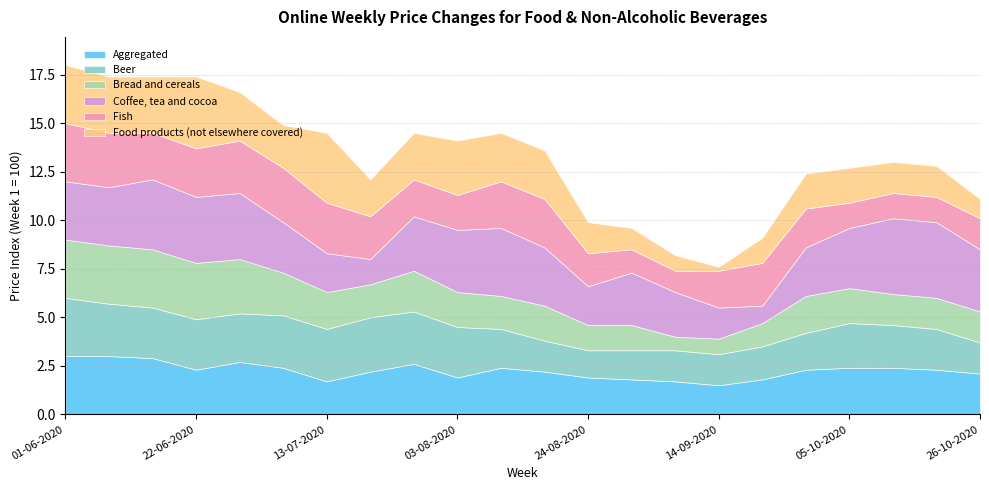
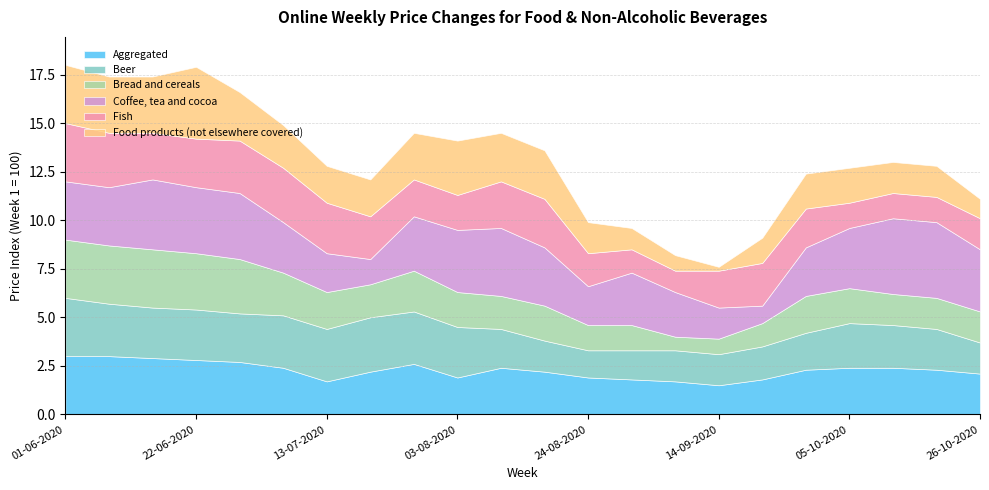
  {
    "Aggregated": {
      "01-06-2020": 3.0,
-     "22-06-2020": 2.3,
+     "22-06-2020": 2.8,
      "13-07-2020": 1.7,
      "03-08-2020": 1.9,
      "24-08-2020": 1.9,
      "14-09-2020": 1.5,
      "05-10-2020": 2.4,
      "26-10-2020": 2.1
    },
    "Food products (not elsewhere covered)": {
      "01-06-2020": 3.0,
      "22-06-2020": 3.7,
-     "13-07-2020": 3.6,
+     "13-07-2020": 1.9,
      "03-08-2020": 2.8,
      "24-08-2020": 1.6,
      "14-09-2020": 0.2,
      "05-10-2020": 1.8,
      "26-10-2020": 1.0
    }
  }
